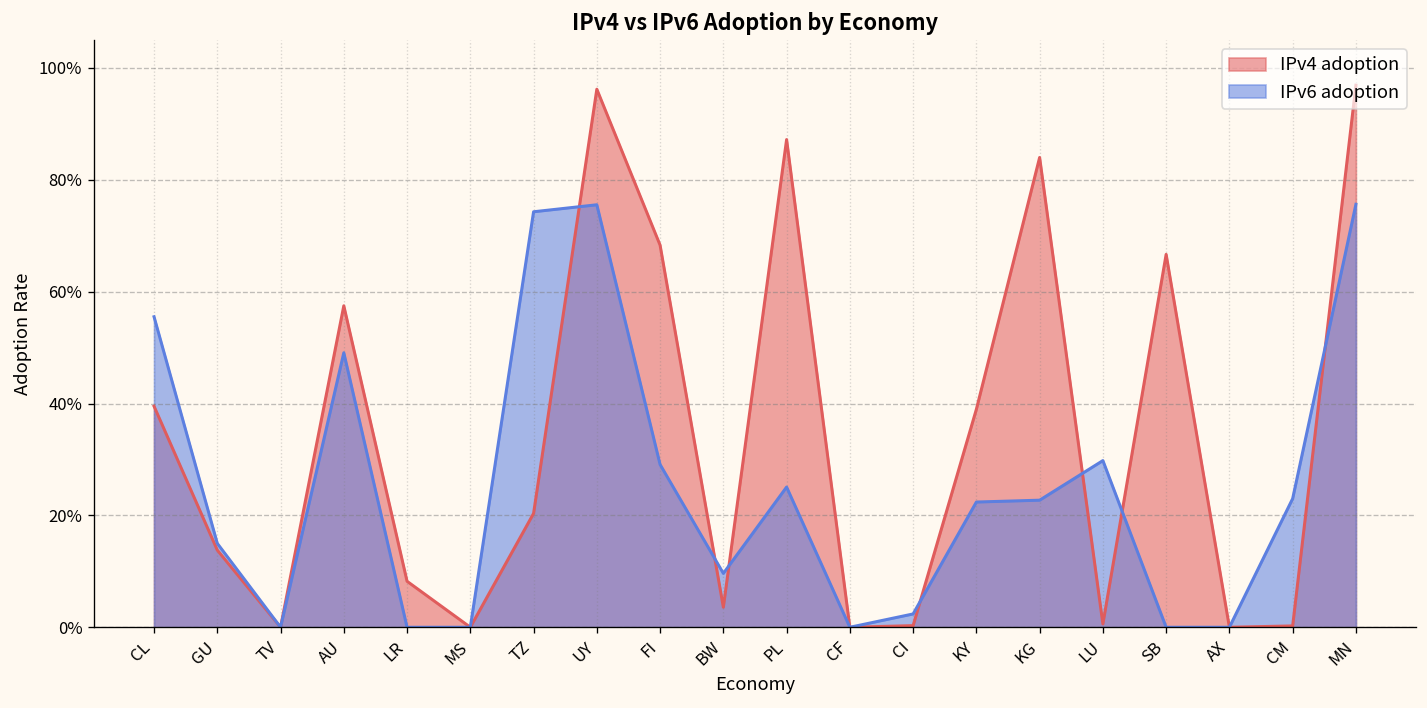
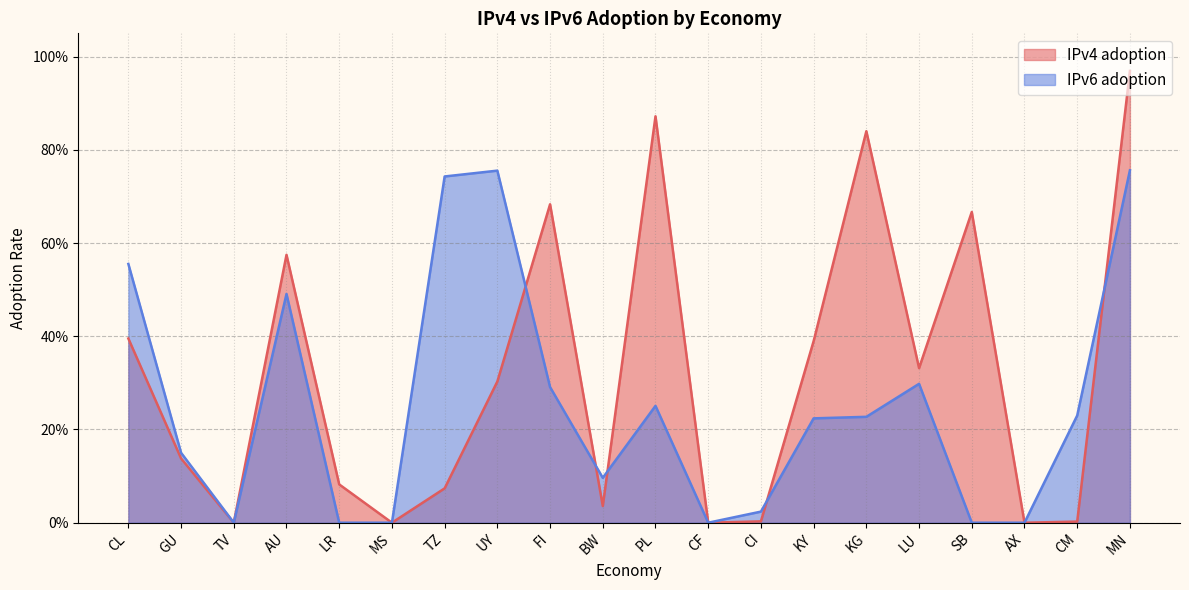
  {
    "IPv4 adoption": {
      "CL": "40%",
      "GU": "14%",
      "AU": "57%",
      "LR": "8%",
-     "TZ": "20%",
-     "UY": "96%",
+     "TZ": "7%",
+     "UY": "30%",
      "FI": "68%",
      "BW": "4%",
      "PL": "87%",
      "CI": "0%",
      "KY": "39%",
      "KG": "84%",
-     "LU": "1%",
+     "LU": "33%",
      "SB": "67%",
      "CM": "0%"
    },
    "IPv6 adoption": {
      "CL": "56%",
      "GU": "15%",
      "AU": "49%",
      "LR": "0%",
      "TZ": "74%",
      "UY": "76%",
      "FI": "29%",
      "BW": "10%",
      "PL": "25%",
      "CI": "2%",
      "KY": "22%",
      "KG": "23%",
      "LU": "30%",
      "SB": "0%",
      "CM": "23%",
      "MN": "76%"
    }
  }
